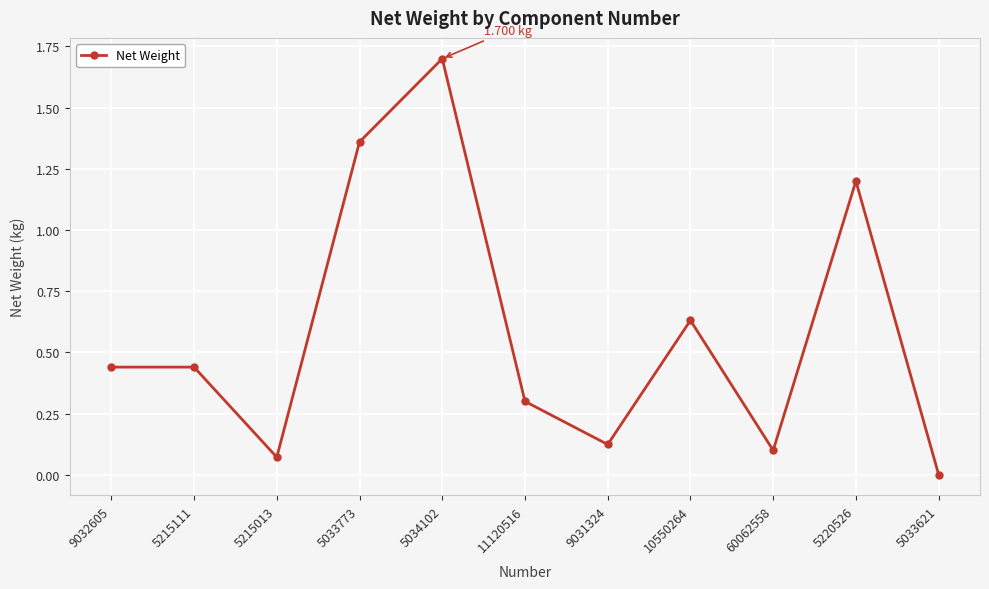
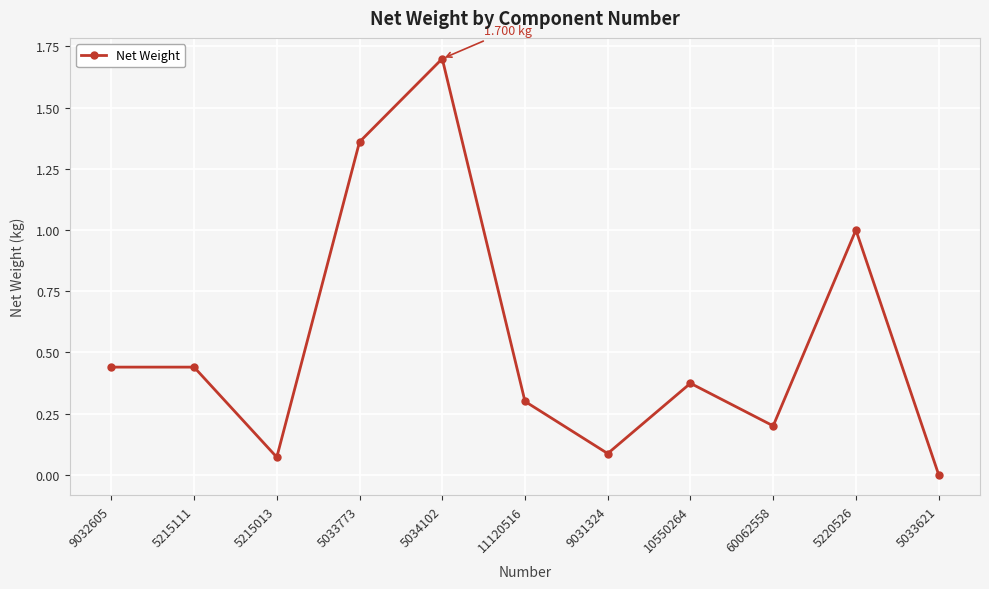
  {
    "9032605": 0.44,
    "5215111": 0.44,
    "5215013": 0.07,
    "5033773": 1.36,
    "11120516": 0.30,
-   "9031324": 0.12,
-   "10550264": 0.63,
-   "60062558": 0.1,
-   "5220526": 1.2,
+   "9031324": 0.09,
+   "10550264": 0.37,
+   "60062558": 0.2,
+   "5220526": 1.0,
    "5033621": 0.00
  }
